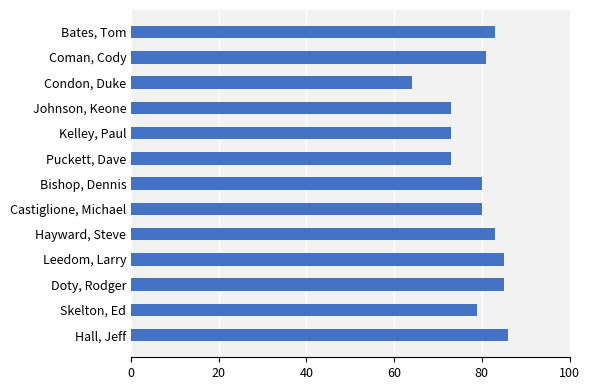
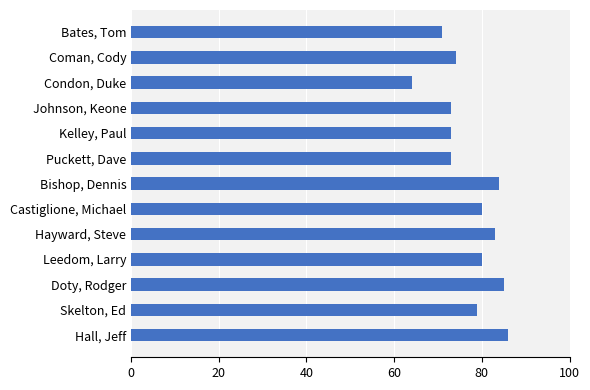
  {
-   "Bates, Tom": 83,
-   "Coman, Cody": 81,
+   "Bates, Tom": 71,
+   "Coman, Cody": 74,
    "Condon, Duke": 64,
    "Johnson, Keone": 73,
    "Kelley, Paul": 73,
    "Puckett, Dave": 73,
-   "Bishop, Dennis": 80,
+   "Bishop, Dennis": 84,
    "Castiglione, Michael": 80,
    "Hayward, Steve": 83,
-   "Leedom, Larry": 85,
+   "Leedom, Larry": 80,
    "Doty, Rodger": 85,
    "Skelton, Ed": 79,
    "Hall, Jeff": 86
  }
